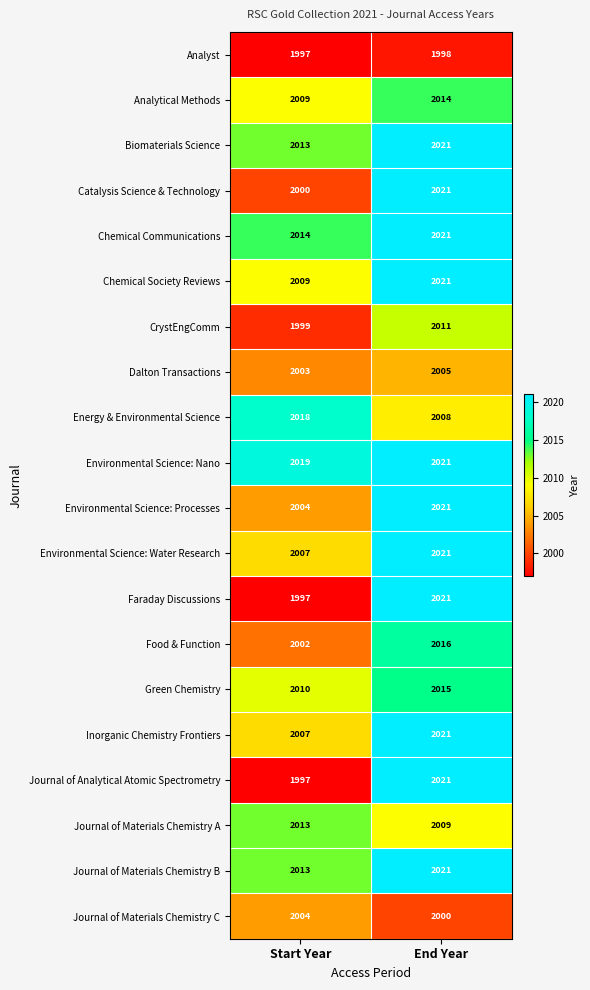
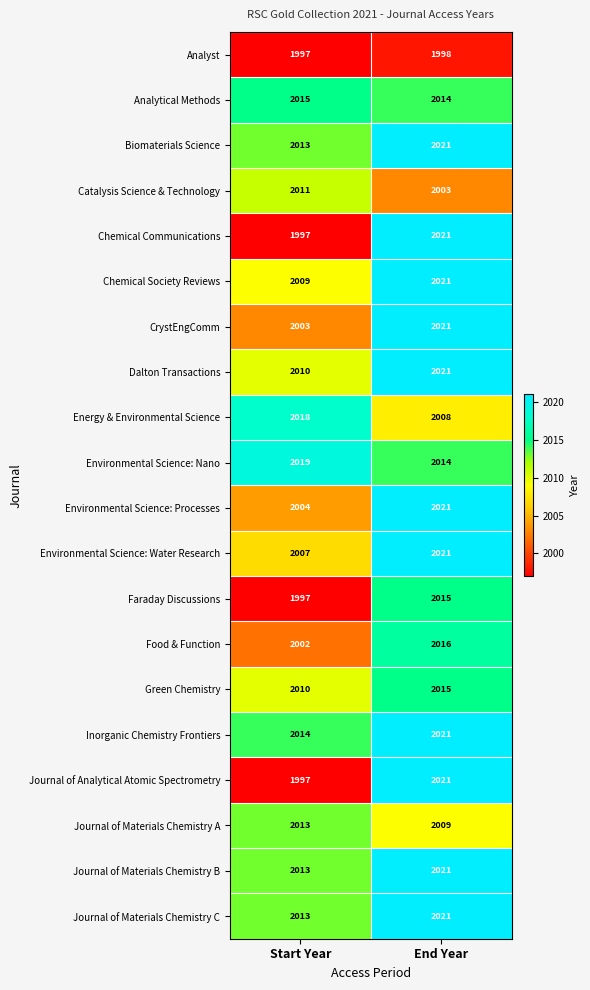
  {
    "Analyst": {
      "Start Year": 1997,
      "End Year": 1998
    },
    "Analytical Methods": {
-     "Start Year": 2009,
+     "Start Year": 2015,
      "End Year": 2014
    },
    "Biomaterials Science": {
      "Start Year": 2013,
      "End Year": 2021
    },
    "Catalysis Science & Technology": {
-     "Start Year": 2000,
-     "End Year": 2021
+     "Start Year": 2011,
+     "End Year": 2003
    },
    "Chemical Communications": {
-     "Start Year": 2014,
+     "Start Year": 1997,
      "End Year": 2021
    },
    "Chemical Society Reviews": {
      "Start Year": 2009,
      "End Year": 2021
    },
    "CrystEngComm": {
-     "Start Year": 1999,
-     "End Year": 2011
+     "Start Year": 2003,
+     "End Year": 2021
    },
    "Dalton Transactions": {
-     "Start Year": 2003,
-     "End Year": 2005
+     "Start Year": 2010,
+     "End Year": 2021
    },
    "Energy & Environmental Science": {
      "Start Year": 2018,
      "End Year": 2008
    },
    "Environmental Science: Nano": {
      "Start Year": 2019,
-     "End Year": 2021
+     "End Year": 2014
    },
    "Environmental Science: Processes": {
      "Start Year": 2004,
      "End Year": 2021
    },
    "Environmental Science: Water Research": {
      "Start Year": 2007,
      "End Year": 2021
    },
    "Faraday Discussions": {
      "Start Year": 1997,
-     "End Year": 2021
+     "End Year": 2015
    },
    "Food & Function": {
      "Start Year": 2002,
      "End Year": 2016
    },
    "Green Chemistry": {
      "Start Year": 2010,
      "End Year": 2015
    },
    "Inorganic Chemistry Frontiers": {
-     "Start Year": 2007,
+     "Start Year": 2014,
      "End Year": 2021
    },
    "Journal of Analytical Atomic Spectrometry": {
      "Start Year": 1997,
      "End Year": 2021
    },
    "Journal of Materials Chemistry A": {
      "Start Year": 2013,
      "End Year": 2009
    },
    "Journal of Materials Chemistry B": {
      "Start Year": 2013,
      "End Year": 2021
    },
    "Journal of Materials Chemistry C": {
-     "Start Year": 2004,
-     "End Year": 2000
+     "Start Year": 2013,
+     "End Year": 2021
    }
  }
